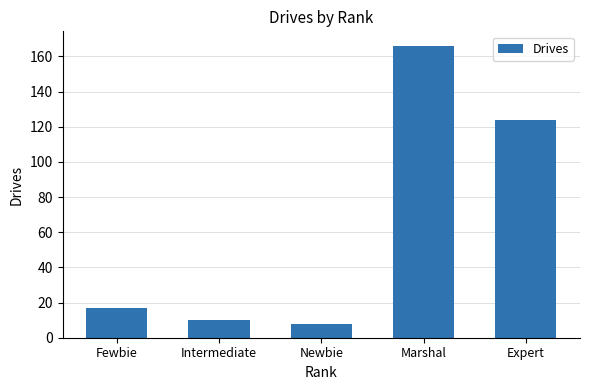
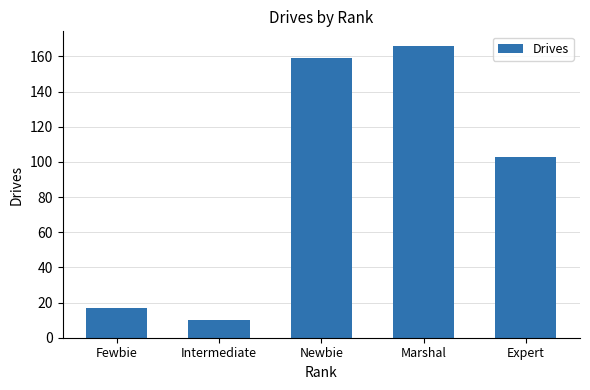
  {
    "Fewbie": 17,
    "Intermediate": 10,
-   "Newbie": 8,
+   "Newbie": 159,
    "Marshal": 166,
-   "Expert": 124
+   "Expert": 103
  }
